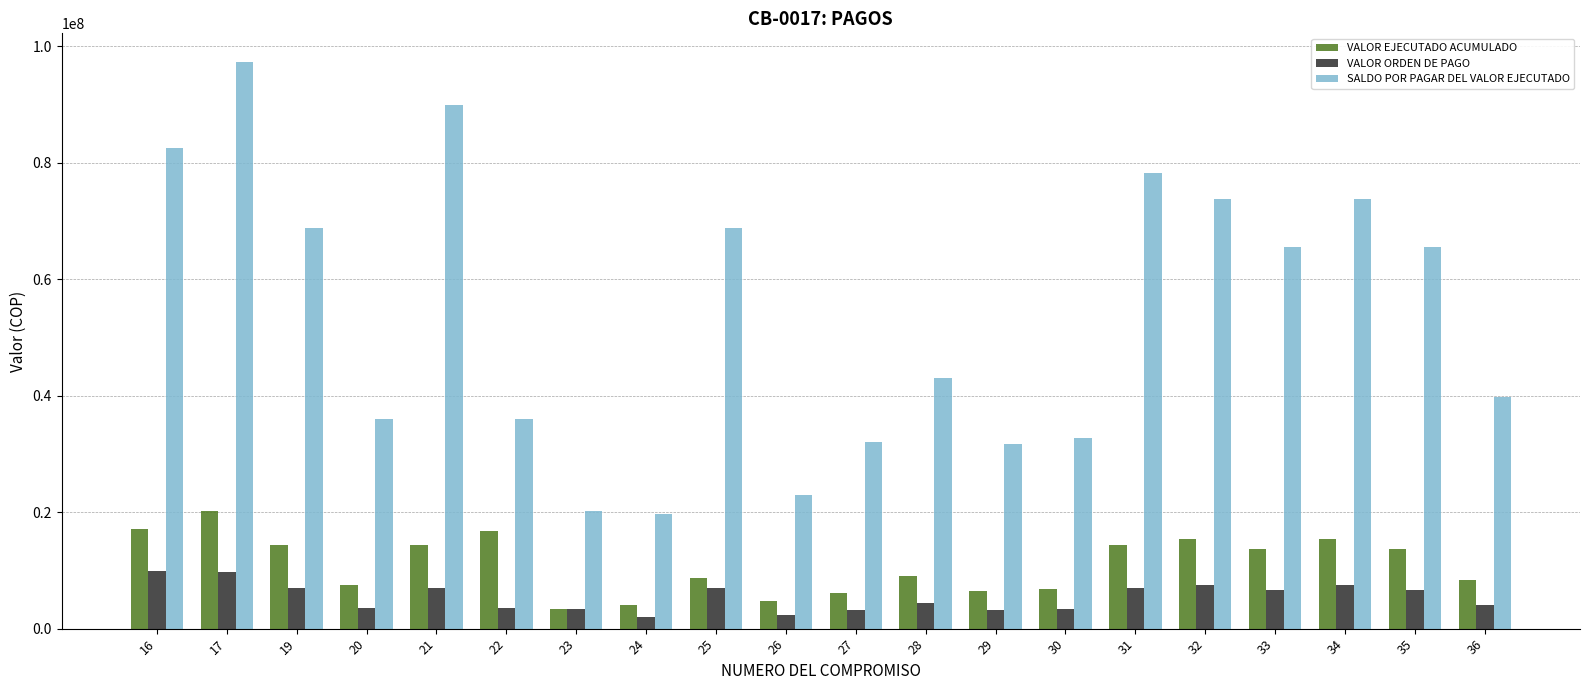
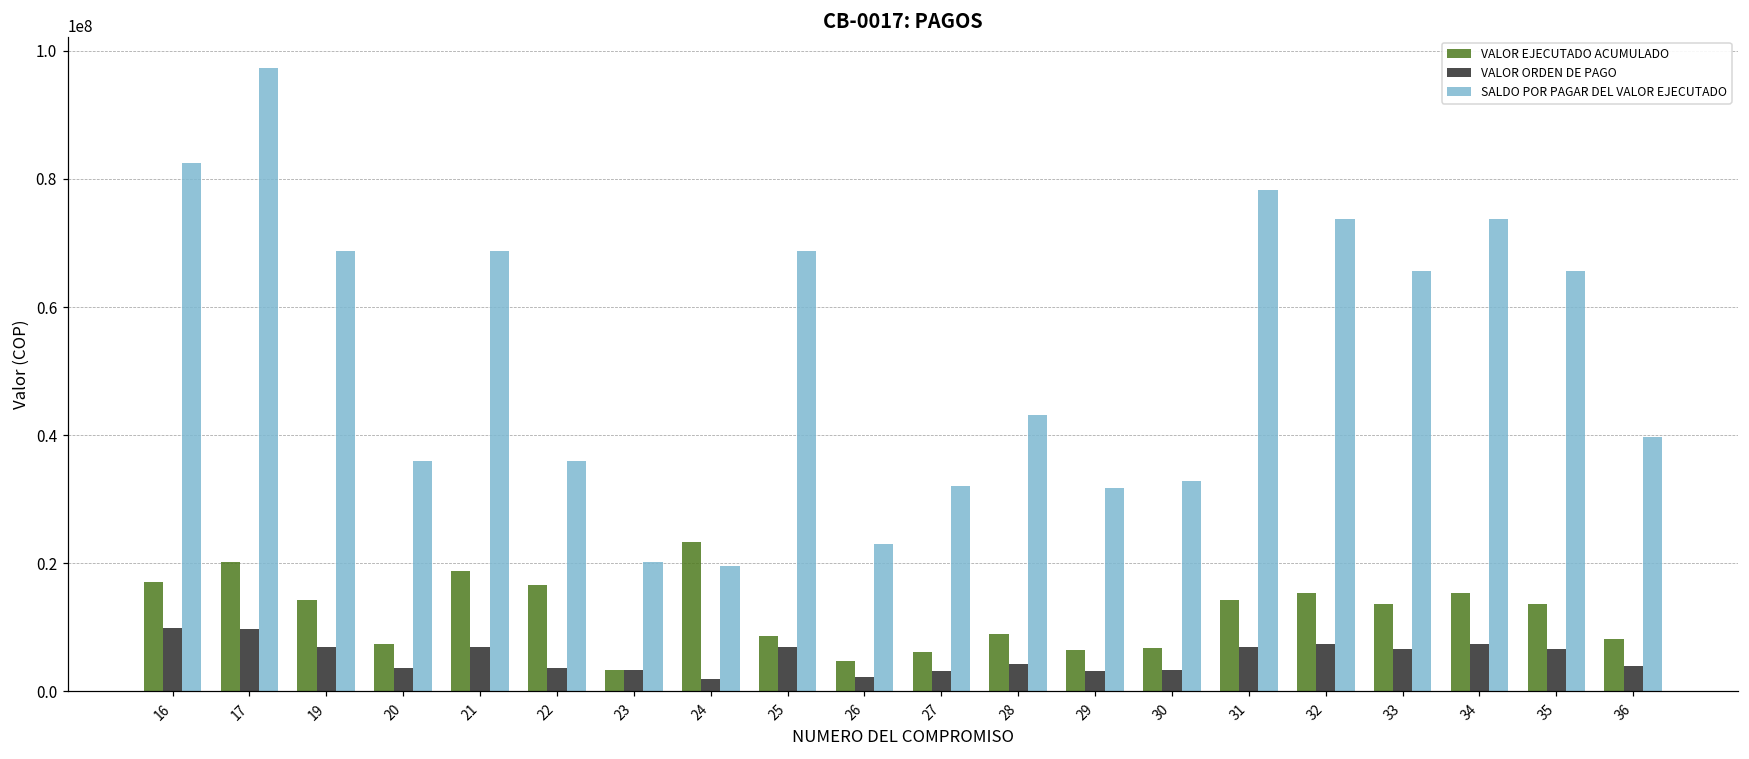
  {
    "VALOR EJECUTADO ACUMULADO": {
      "16": 17000000,
      "17": 20000000,
      "19": 14000000,
      "20": 7000000,
-     "21": 14000000,
+     "21": 19000000,
      "22": 17000000,
      "23": 3000000,
-     "24": 4000000,
+     "24": 23000000,
      "25": 9000000,
      "26": 5000000,
      "27": 6000000,
      "28": 9000000,
      "29": 6000000,
      "30": 7000000,
      "31": 14000000,
      "32": 15000000,
      "33": 14000000,
      "34": 15000000,
      "35": 14000000,
      "36": 8000000
    },
    "VALOR ORDEN DE PAGO": {
      "16": 10000000,
      "17": 10000000,
      "19": 7000000,
      "20": 4000000,
      "21": 7000000,
      "22": 4000000,
      "23": 3000000,
      "24": 2000000,
      "25": 7000000,
      "26": 2000000,
      "27": 3000000,
      "28": 4000000,
      "29": 3000000,
      "30": 3000000,
      "31": 7000000,
      "32": 7000000,
      "33": 7000000,
      "34": 7000000,
      "35": 7000000,
      "36": 4000000
    },
    "SALDO POR PAGAR DEL VALOR EJECUTADO": {
      "16": 82000000,
      "17": 97000000,
      "19": 69000000,
      "20": 36000000,
-     "21": 90000000,
+     "21": 69000000,
      "22": 36000000,
      "23": 20000000,
      "24": 20000000,
      "25": 69000000,
      "26": 23000000,
      "27": 32000000,
      "28": 43000000,
      "29": 32000000,
      "30": 33000000,
      "31": 78000000,
      "32": 74000000,
      "33": 66000000,
      "34": 74000000,
      "35": 66000000,
      "36": 40000000
    }
  }
